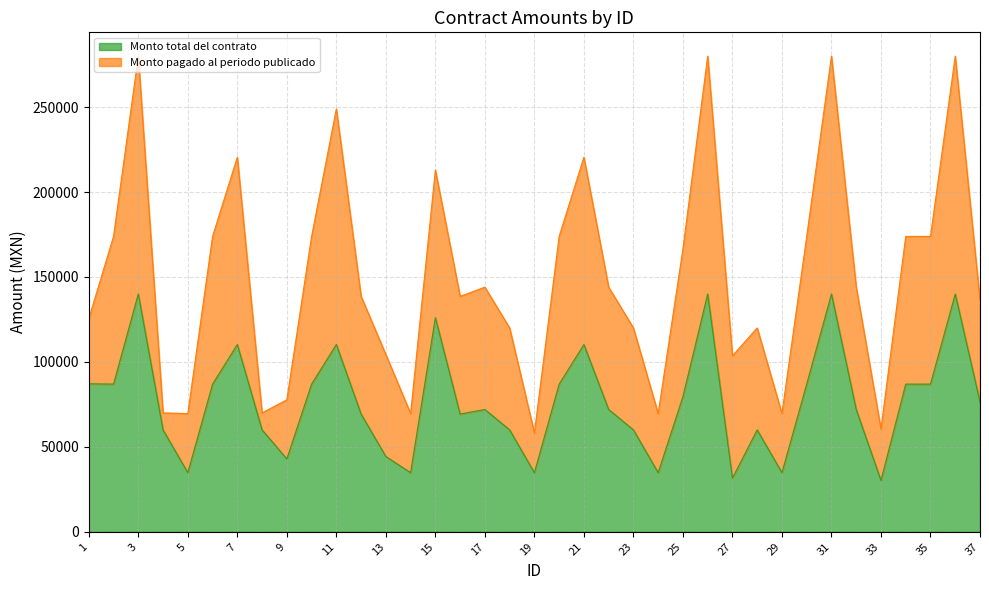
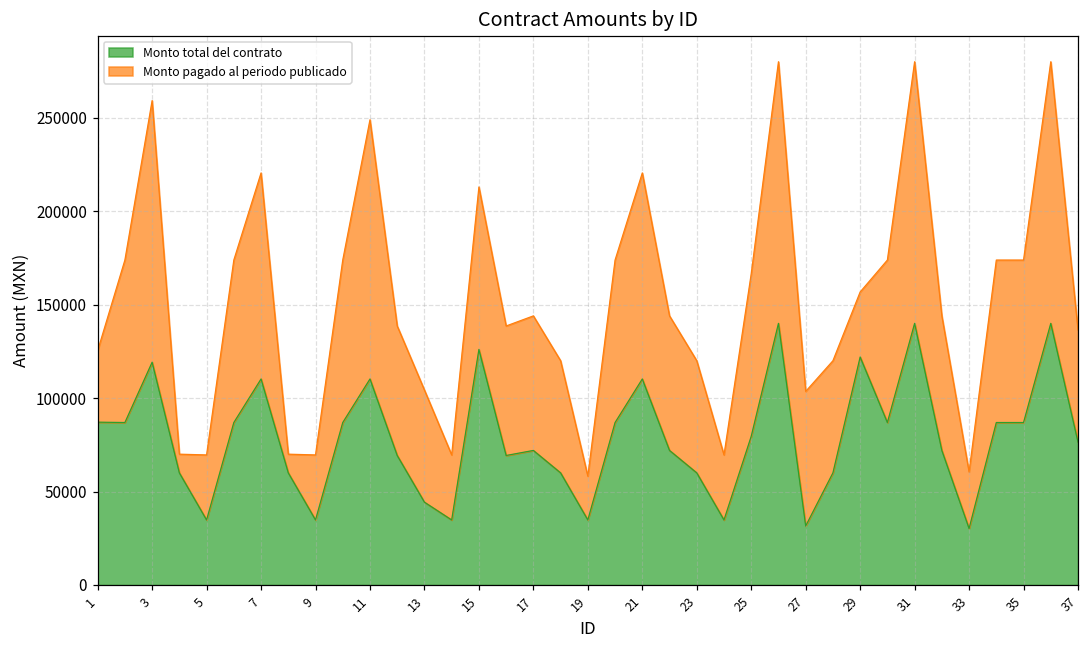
  {
    "Monto total del contrato": {
      "1": 87000,
-     "3": 140000,
+     "3": 119000,
      "5": 35000,
      "7": 110000,
-     "9": 43000,
+     "9": 35000,
      "11": 110000,
      "13": 44000,
      "15": 126000,
      "17": 72000,
      "19": 35000,
      "21": 110000,
      "23": 60000,
      "25": 80000,
      "27": 32000,
-     "29": 35000,
+     "29": 122000,
      "31": 140000,
      "33": 30000,
      "35": 87000,
      "37": 76000
    },
    "Monto pagado al periodo publicado": {
      "1": 38000,
      "5": 35000,
      "7": 110000,
      "9": 35000,
      "11": 139000,
      "13": 60000,
      "15": 87000,
      "17": 72000,
      "19": 23000,
      "21": 110000,
      "23": 60000,
      "25": 87000,
      "27": 72000,
      "29": 35000,
      "31": 140000,
      "33": 30000,
      "35": 87000,
      "37": 60000
    }
  }
